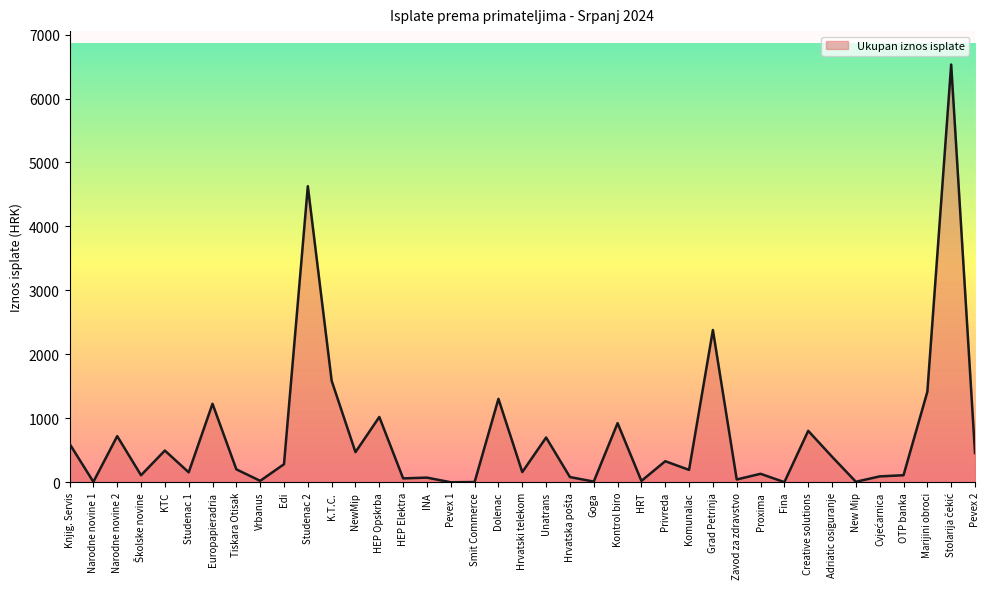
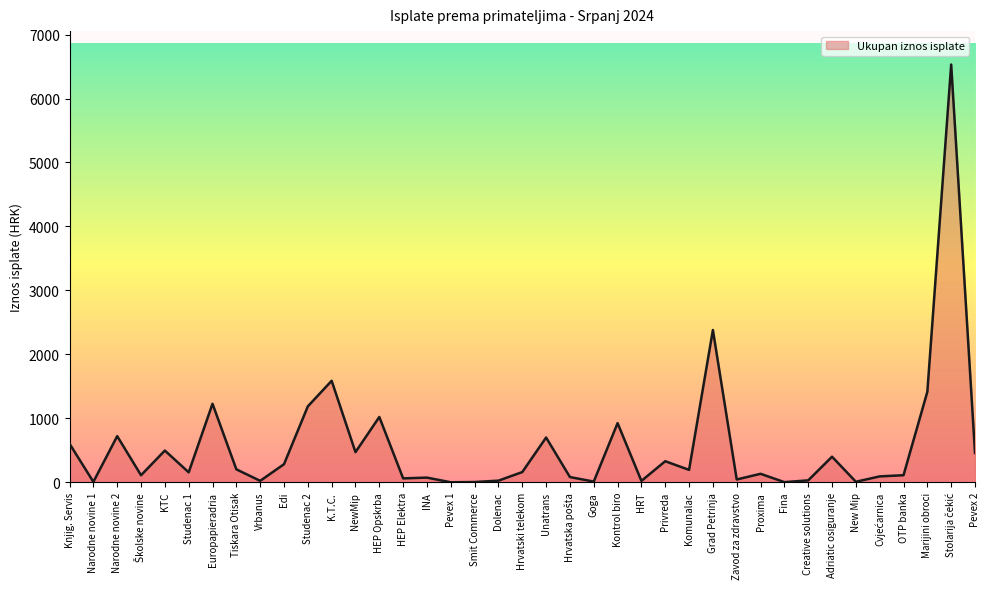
  {
    "Knjig. Servis": 600,
    "Narodne novine 1": 0,
    "Narodne novine 2": 700,
    "Školske novine": 100,
    "KTC": 500,
    "Studenac 1": 200,
    "Europapieradria": 1200,
    "Tiskara Otisak": 200,
    "Vrbanus": 0,
    "Edi": 300,
-   "Studenac 2": 4600,
+   "Studenac 2": 1200,
    "K.T.C.": 1600,
    "NewMip": 500,
    "HEP Opskrba": 1000,
    "HEP Elektra": 100,
    "INA": 100,
    "Pevex 1": 0,
    "Smit Commerce": 0,
-   "Dolenac": 1300,
+   "Dolenac": 0,
    "Hrvatski telekom": 200,
    "Unatrans": 700,
    "Hrvatska pošta": 100,
    "Goga": 0,
    "Kontrol biro": 900,
    "HRT": 0,
    "Privreda": 300,
    "Komunalac": 200,
    "Grad Petrinja": 2400,
    "Zavod za zdravstvo": 0,
    "Proxima": 100,
    "Fina": 0,
-   "Creative solutions": 800,
+   "Creative solutions": 0,
    "Adriatic osiguranje": 400,
    "New Mip": 0,
    "Cvjećarnica": 100,
    "OTP banka": 100,
    "Marijini obroci": 1400,
    "Stolarija čekić": 6500,
    "Pevex 2": 500
  }
